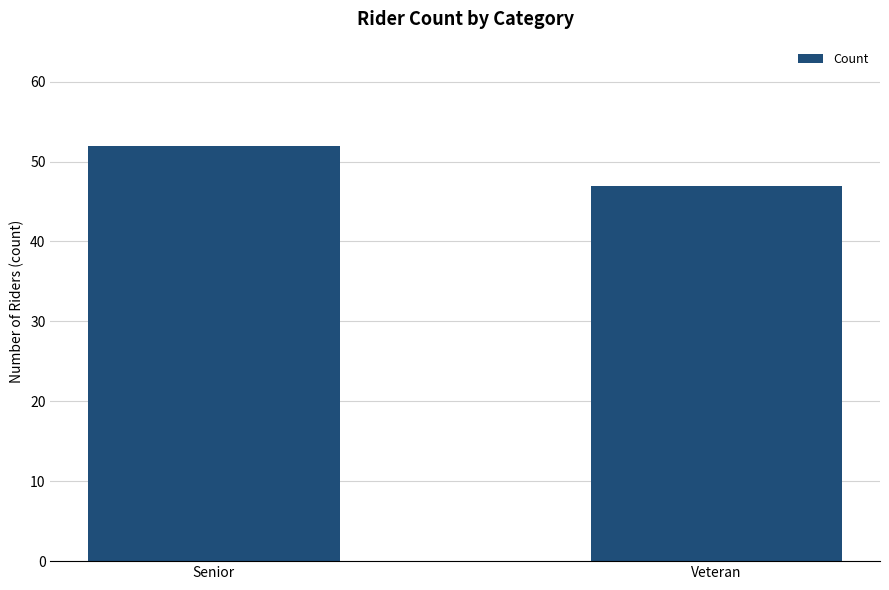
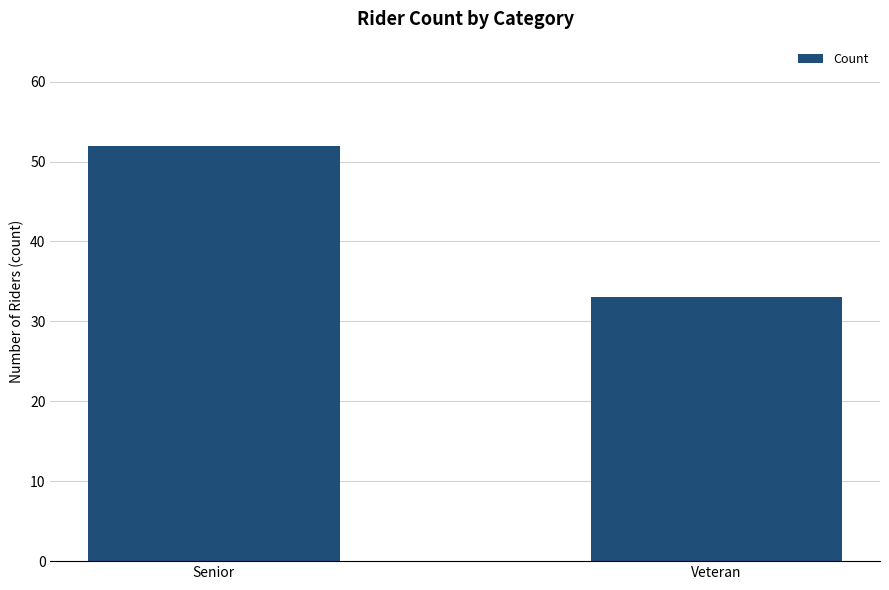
  {
    "Senior": 52,
-   "Veteran": 47
+   "Veteran": 33
  }
